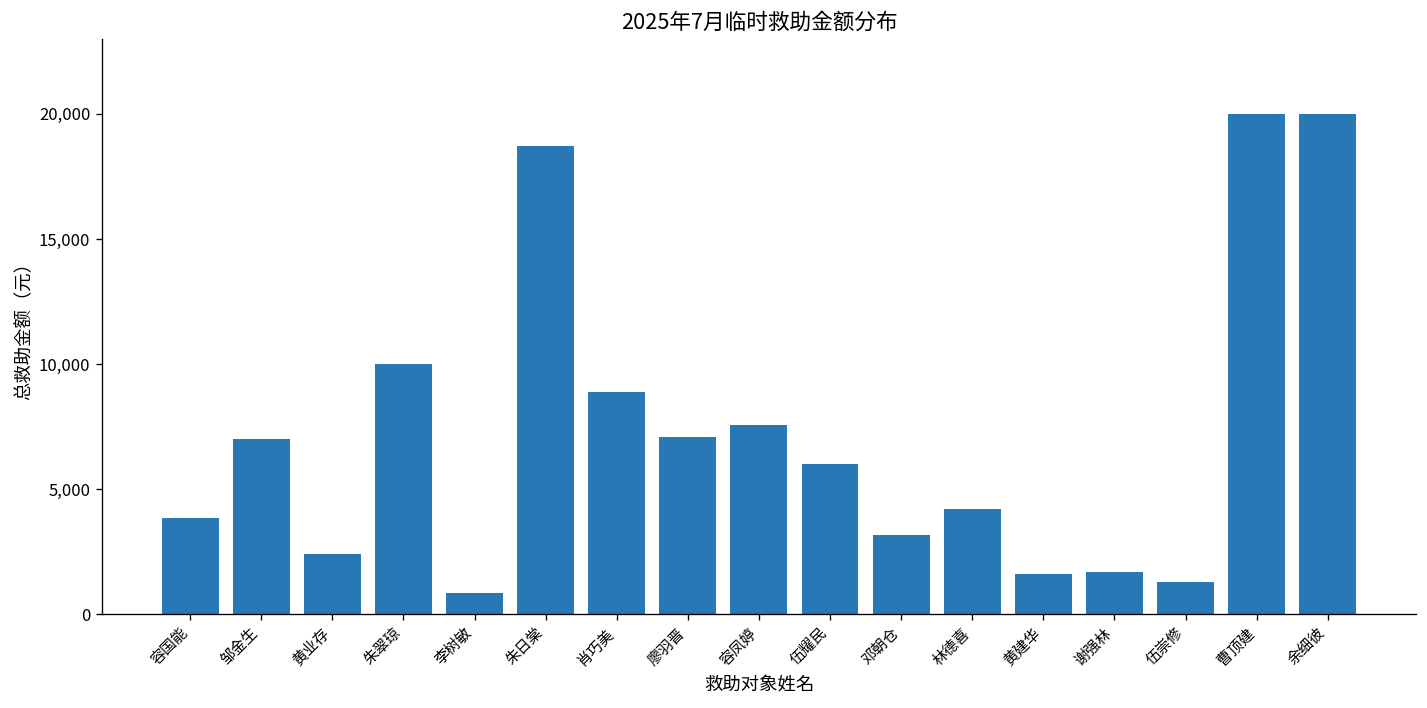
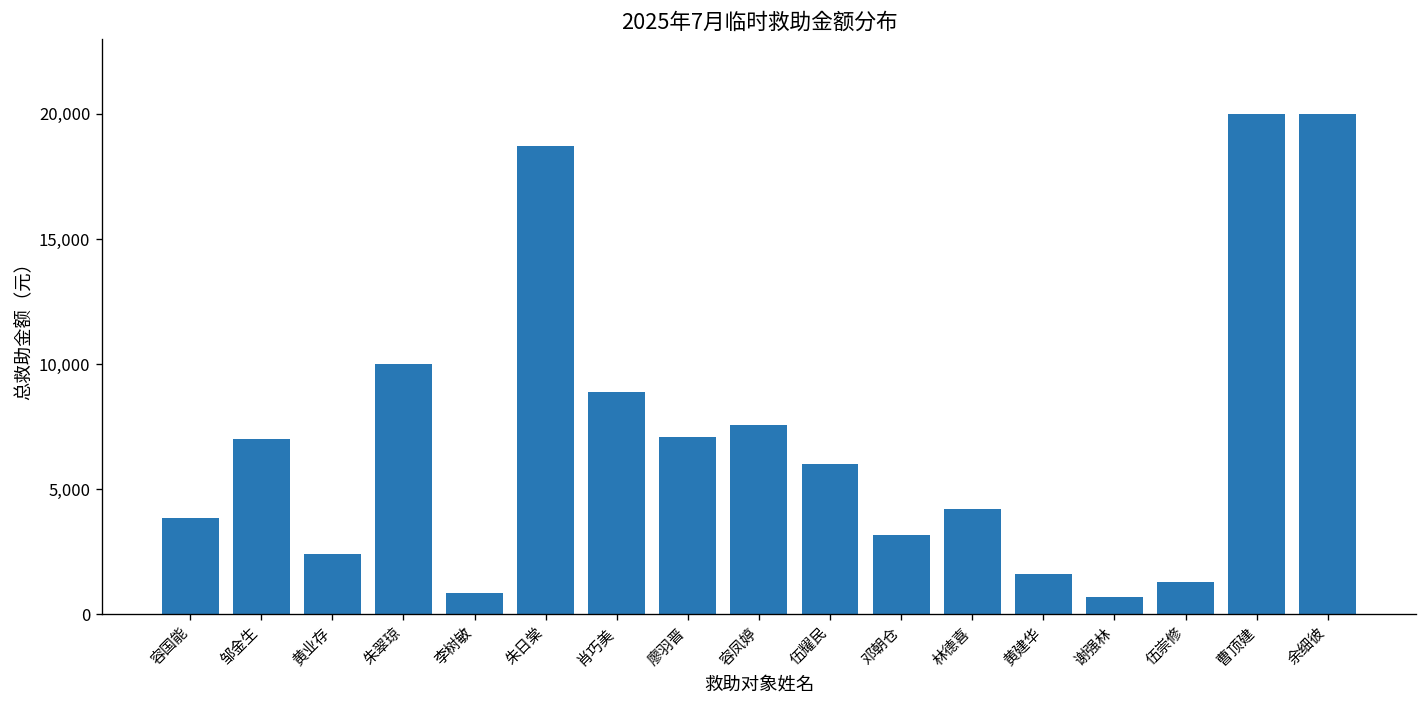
  {
    "容国能": "3,800",
    "邹金生": "7,000",
    "黄业存": "2,400",
    "朱翠琼": "10,000",
    "李树敏": "800",
    "朱日棠": "18,700",
    "肖巧美": "8,900",
    "廖羽晋": "7,100",
    "容凤婷": "7,600",
    "伍耀民": "6,000",
    "邓朝仓": "3,200",
    "林德喜": "4,200",
    "黄建华": "1,600",
-   "谢强林": "1,700",
+   "谢强林": "700",
    "伍崇修": "1,300",
    "曹顶建": "20,000",
    "余细彼": "20,000"
  }
